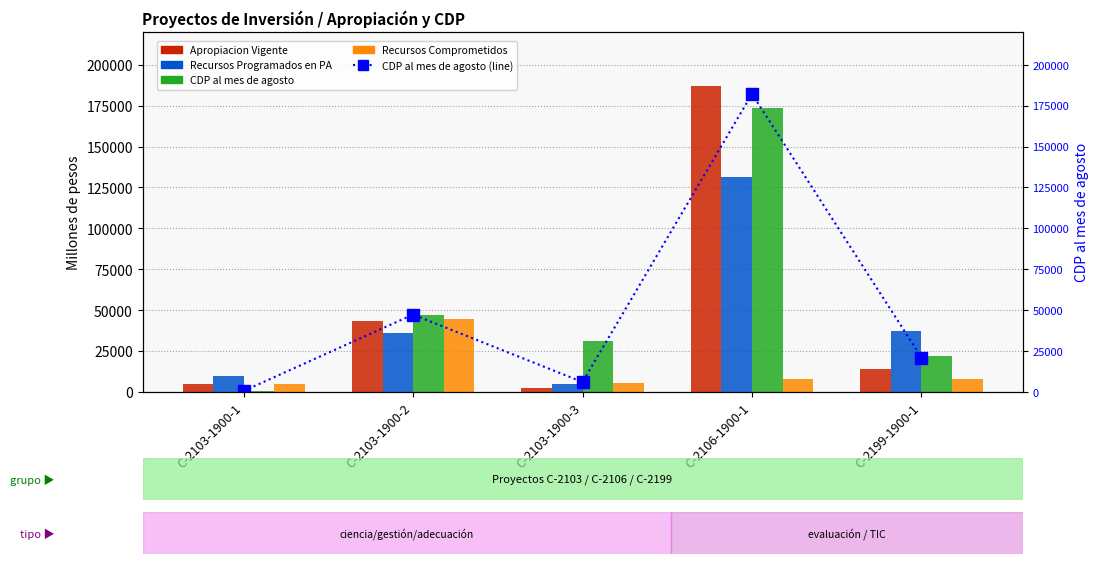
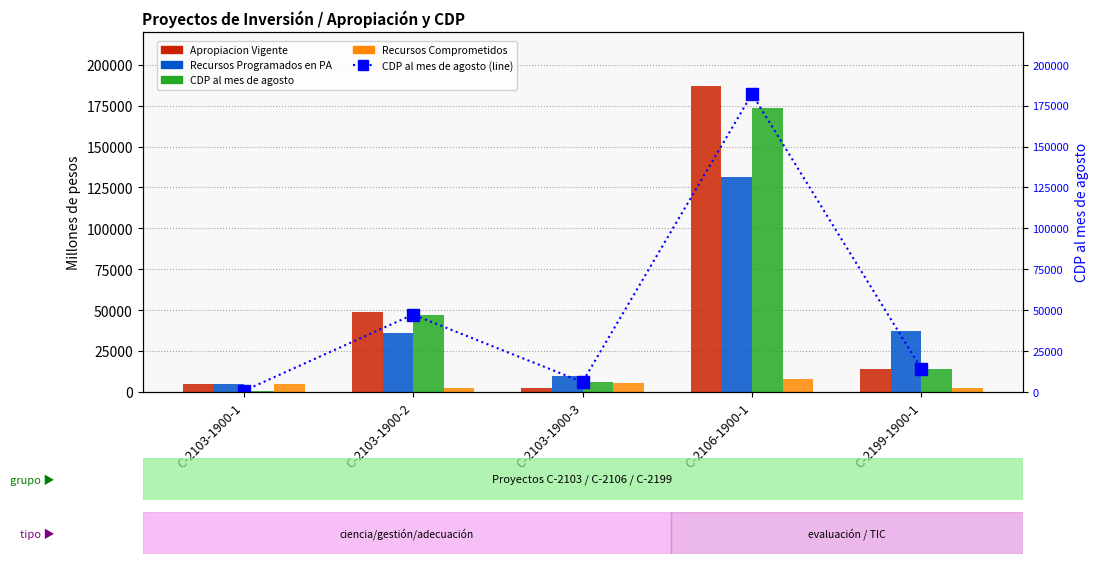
  {
    "Apropiacion Vigente": {
      "C-2103-1900-1": 5000,
-     "C-2103-1900-2": 44000,
+     "C-2103-1900-2": 49000,
      "C-2103-1900-3": 3000,
      "C-2106-1900-1": 187000,
      "C-2199-1900-1": 14000
    },
    "Recursos Programados en PA": {
-     "C-2103-1900-1": 10000,
+     "C-2103-1900-1": 5000,
      "C-2103-1900-2": 36000,
-     "C-2103-1900-3": 5000,
+     "C-2103-1900-3": 10000,
      "C-2106-1900-1": 132000,
      "C-2199-1900-1": 37000
    },
    "CDP al mes de agosto": {
      "C-2103-1900-2": 47000,
-     "C-2103-1900-3": 31000,
+     "C-2103-1900-3": 6000,
      "C-2106-1900-1": 174000,
-     "C-2199-1900-1": 22000
+     "C-2199-1900-1": 14000
    },
    "Recursos Comprometidos": {
      "C-2103-1900-1": 5000,
-     "C-2103-1900-2": 45000,
+     "C-2103-1900-2": 2000,
      "C-2103-1900-3": 6000,
      "C-2106-1900-1": 8000,
-     "C-2199-1900-1": 8000
+     "C-2199-1900-1": 2000
    },
    "CDP al mes de agosto (line)": {
      "C-2103-1900-1": 1000,
      "C-2103-1900-2": 47000,
      "C-2103-1900-3": 6000,
      "C-2106-1900-1": 182000,
-     "C-2199-1900-1": 21000
+     "C-2199-1900-1": 14000
    }
  }
